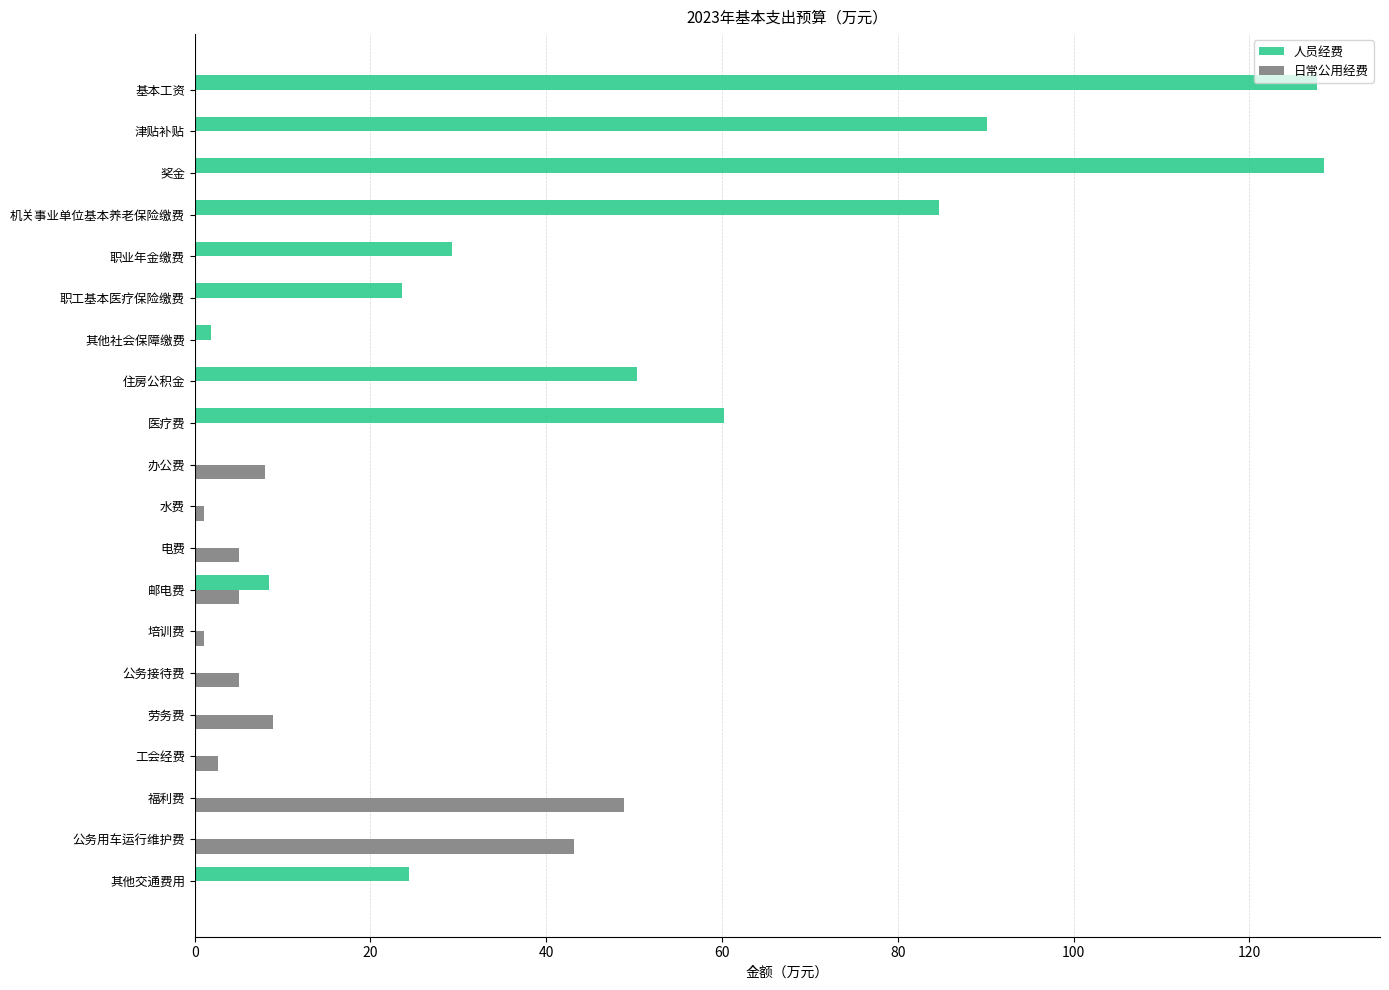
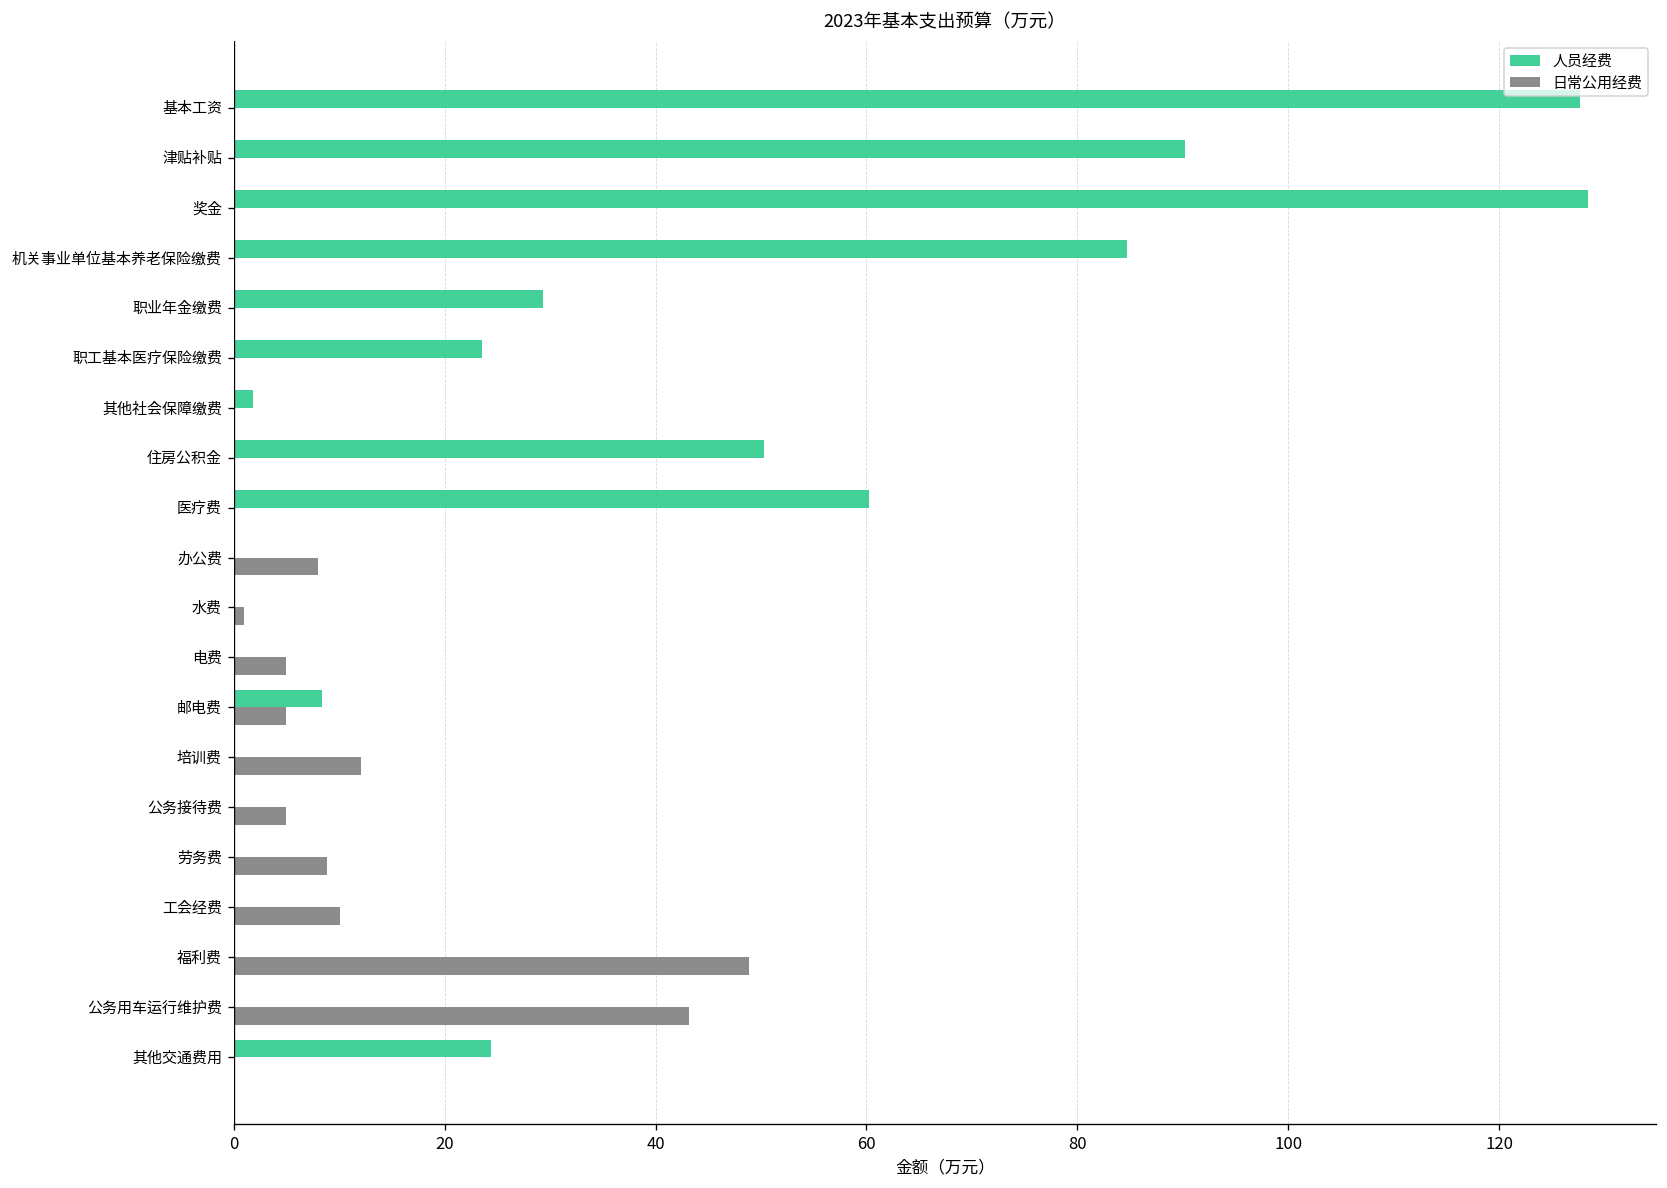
  {
    "人员经费": {
      "津贴补贴": 90,
      "奖金": 128,
      "机关事业单位基本养老保险缴费": 85,
      "职业年金缴费": 29,
      "职工基本医疗保险缴费": 24,
      "其他社会保障缴费": 2,
      "住房公积金": 50,
      "医疗费": 60,
      "办公费": 0,
      "水费": 0,
      "电费": 0,
      "邮电费": 8,
      "培训费": 0,
      "公务接待费": 0,
      "劳务费": 0,
      "工会经费": 0,
      "福利费": 0,
      "公务用车运行维护费": 0,
      "其他交通费用": 24
    },
    "日常公用经费": {
      "基本工资": 0,
      "津贴补贴": 0,
      "奖金": 0,
      "机关事业单位基本养老保险缴费": 0,
      "职业年金缴费": 0,
      "职工基本医疗保险缴费": 0,
      "其他社会保障缴费": 0,
      "住房公积金": 0,
      "医疗费": 0,
      "办公费": 8,
      "水费": 1,
      "电费": 5,
      "邮电费": 5,
-     "培训费": 1,
+     "培训费": 12,
      "公务接待费": 5,
      "劳务费": 9,
-     "工会经费": 3,
+     "工会经费": 10,
      "福利费": 49,
      "公务用车运行维护费": 43,
      "其他交通费用": 0
    }
  }
